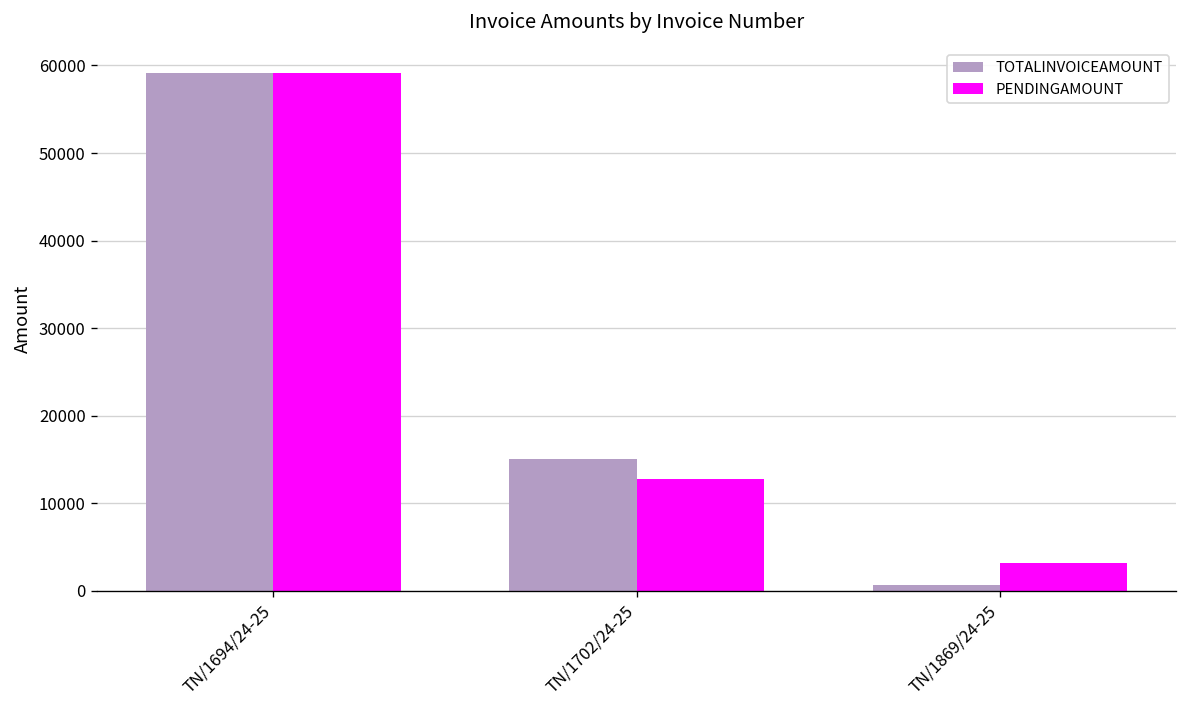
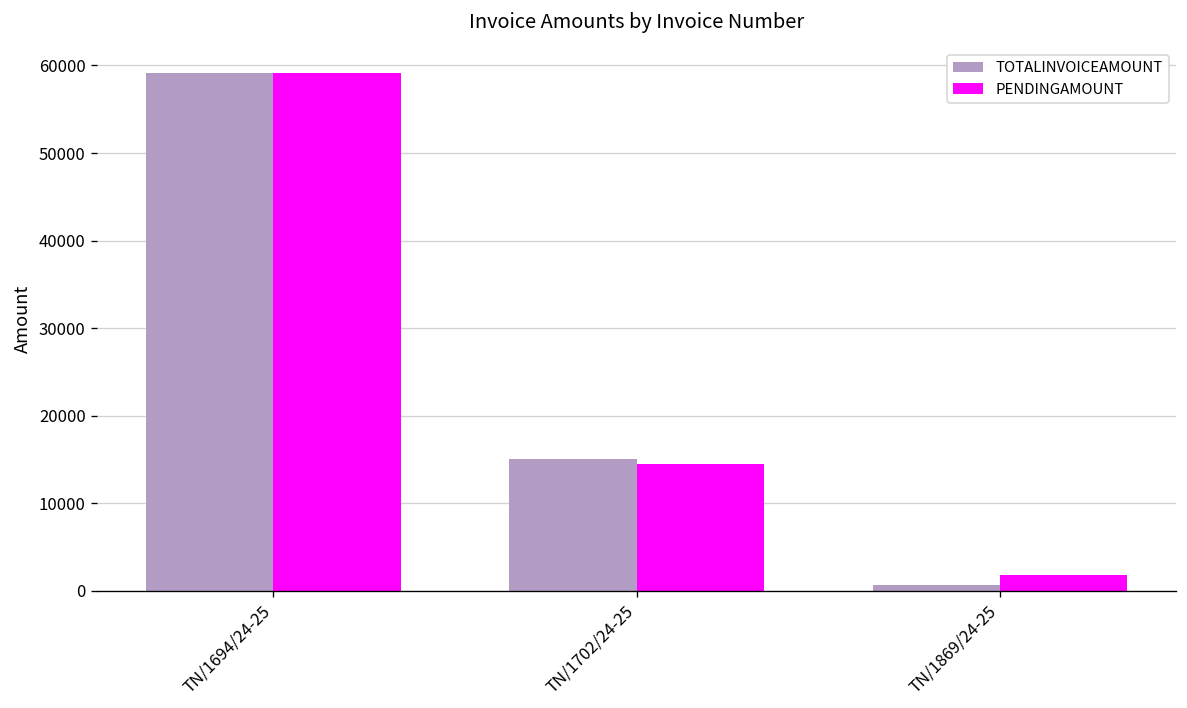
  {
    "TOTALINVOICEAMOUNT": {
      "TN/1694/24-25": 59000,
      "TN/1702/24-25": 15000,
      "TN/1869/24-25": 1000
    },
    "PENDINGAMOUNT": {
      "TN/1694/24-25": 59000,
-     "TN/1702/24-25": 13000,
-     "TN/1869/24-25": 3000
+     "TN/1702/24-25": 15000,
+     "TN/1869/24-25": 2000
    }
  }
